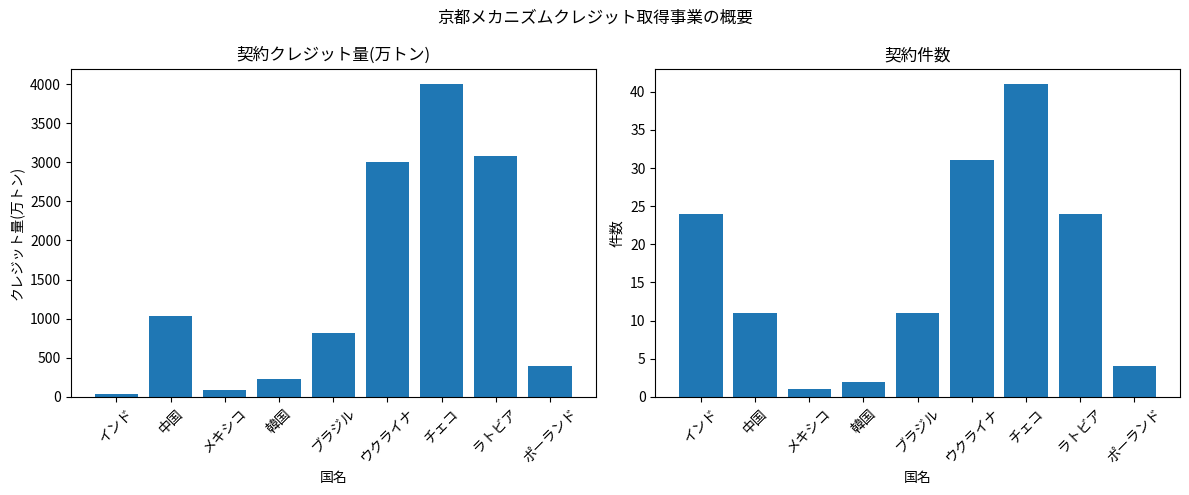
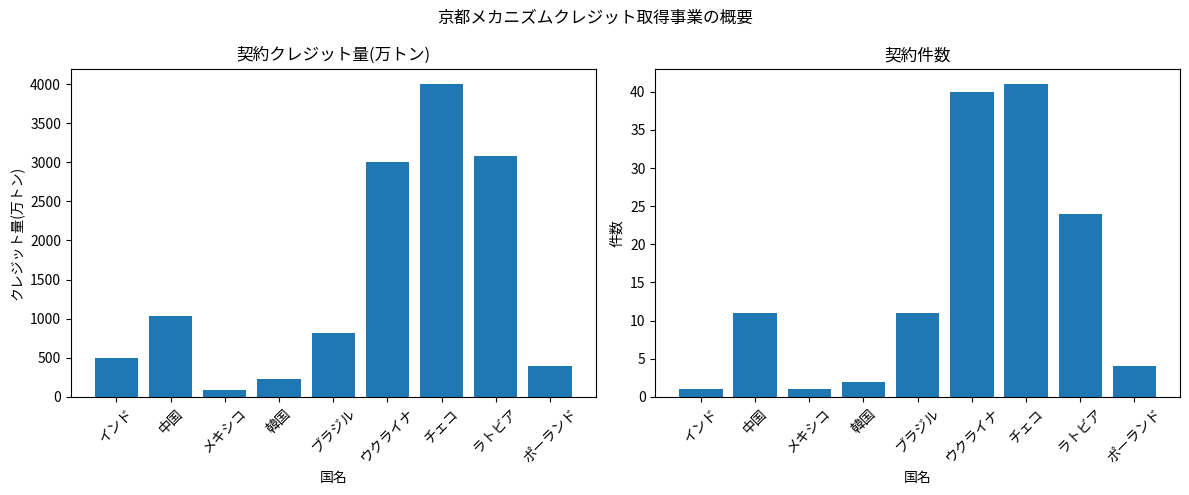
  {
    "契約クレジット量(万トン)": {
-     "インド": 0,
+     "インド": 500,
      "中国": 1000,
      "メキシコ": 100,
      "韓国": 200,
      "ブラジル": 800,
      "ウクライナ": 3000,
      "チェコ": 4000,
      "ラトビア": 3100,
      "ポーランド": 400
    },
    "契約件数": {
-     "インド": 24,
+     "インド": 1,
      "中国": 11,
      "メキシコ": 1,
      "韓国": 2,
      "ブラジル": 11,
-     "ウクライナ": 31,
+     "ウクライナ": 40,
      "チェコ": 41,
      "ラトビア": 24,
      "ポーランド": 4
    }
  }
